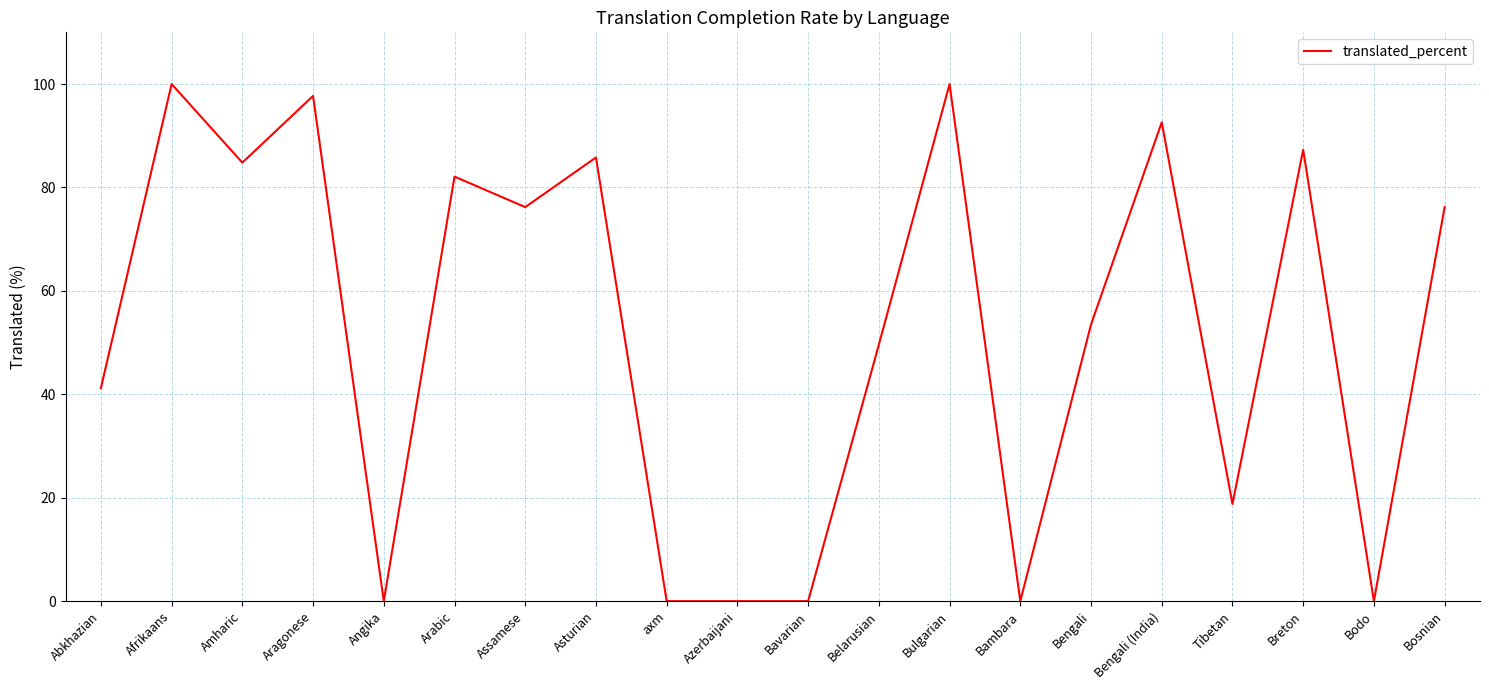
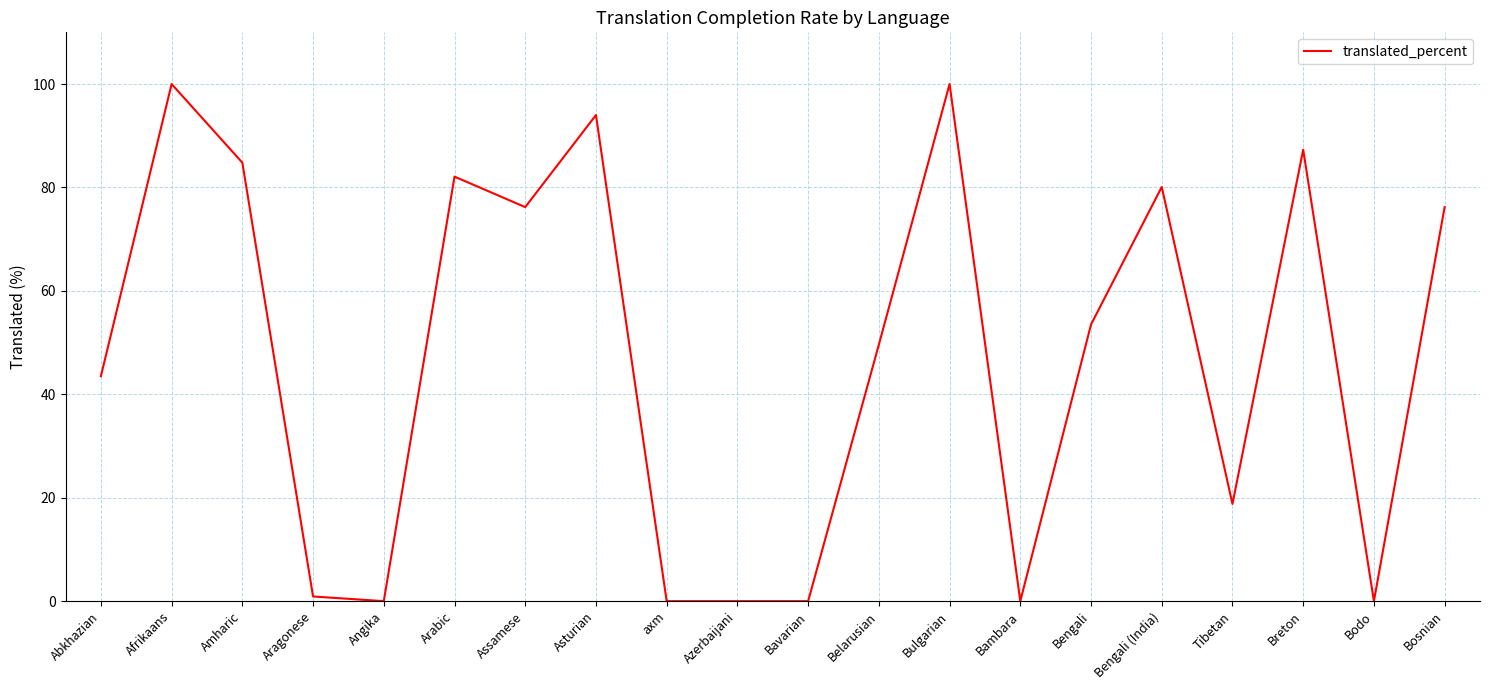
  {
-   "Abkhazian": 41,
+   "Abkhazian": 44,
    "Afrikaans": 100,
    "Amharic": 85,
-   "Aragonese": 98,
+   "Aragonese": 1,
    "Angika": 0,
    "Arabic": 82,
    "Assamese": 76,
-   "Asturian": 86,
+   "Asturian": 94,
    "axm": 0,
    "Azerbaijani": 0,
    "Bavarian": 0,
    "Belarusian": 50,
    "Bulgarian": 100,
    "Bambara": 0,
    "Bengali": 54,
-   "Bengali (India)": 93,
+   "Bengali (India)": 80,
    "Tibetan": 19,
    "Breton": 87,
    "Bodo": 0,
    "Bosnian": 76
  }
